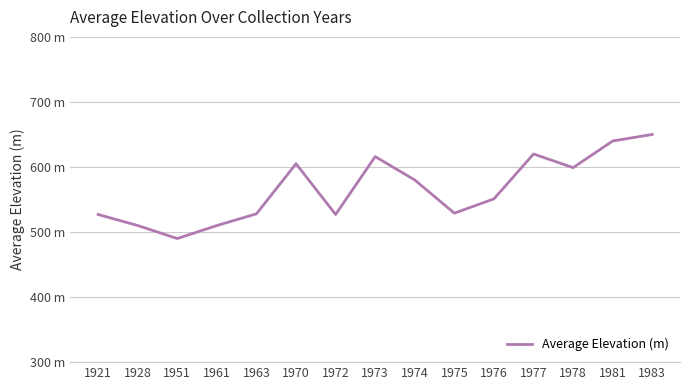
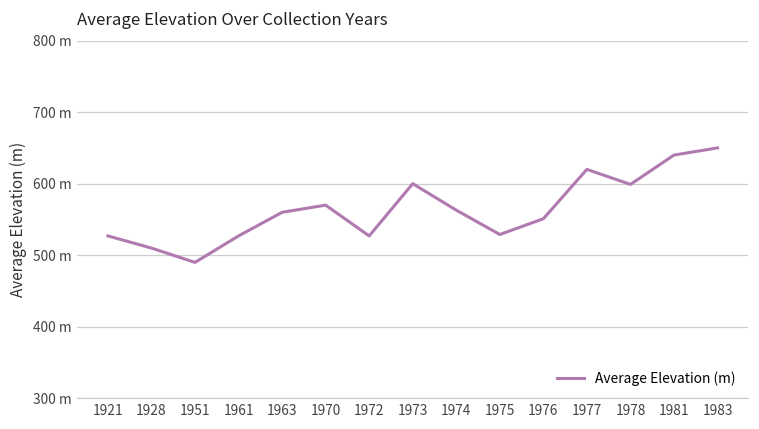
  {
    "1921": "530 m",
    "1928": "510 m",
    "1951": "490 m",
-   "1961": "510 m",
-   "1963": "530 m",
-   "1970": "610 m",
+   "1961": "530 m",
+   "1963": "560 m",
+   "1970": "570 m",
    "1972": "530 m",
-   "1973": "620 m",
-   "1974": "580 m",
+   "1973": "600 m",
+   "1974": "560 m",
    "1975": "530 m",
    "1976": "550 m",
    "1977": "620 m",
    "1978": "600 m",
    "1981": "640 m",
    "1983": "650 m"
  }
